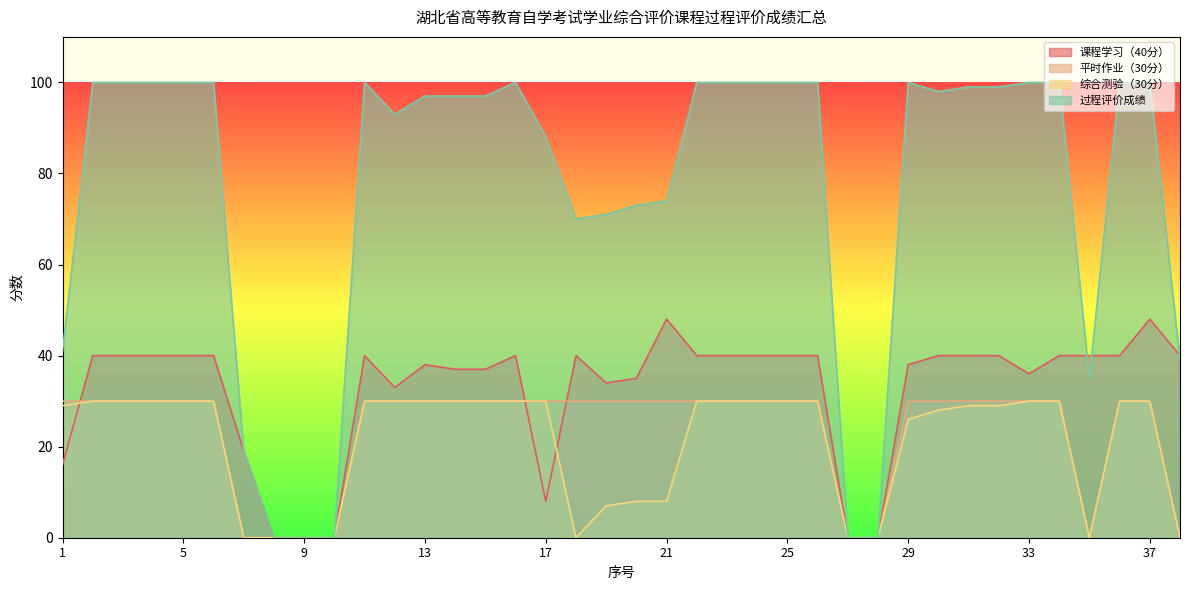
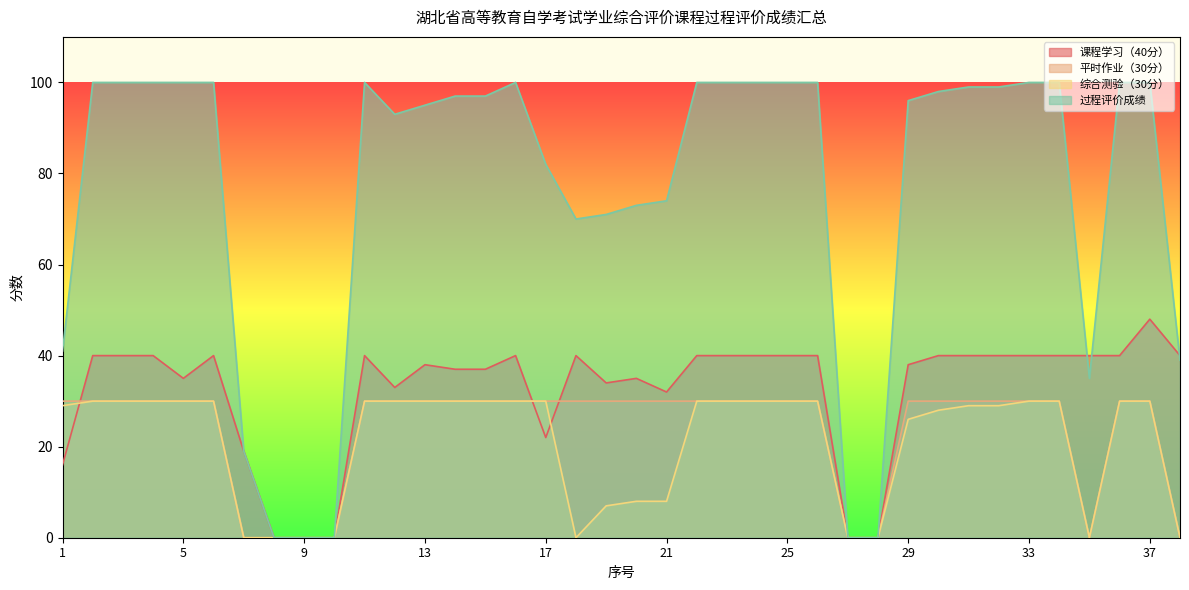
  {
    "课程学习（40分）": {
      "1": 16,
-     "5": 40,
+     "5": 35,
      "13": 38,
-     "17": 8,
-     "21": 48,
+     "17": 22,
+     "21": 32,
      "25": 40,
      "29": 38,
-     "33": 36,
+     "33": 40,
      "37": 48
    },
    "过程评价成绩": {
      "1": 41,
      "5": 100,
-     "13": 97,
-     "17": 88,
+     "13": 95,
+     "17": 82,
      "21": 74,
      "25": 100,
-     "29": 100,
+     "29": 96,
      "33": 100
    }
  }
